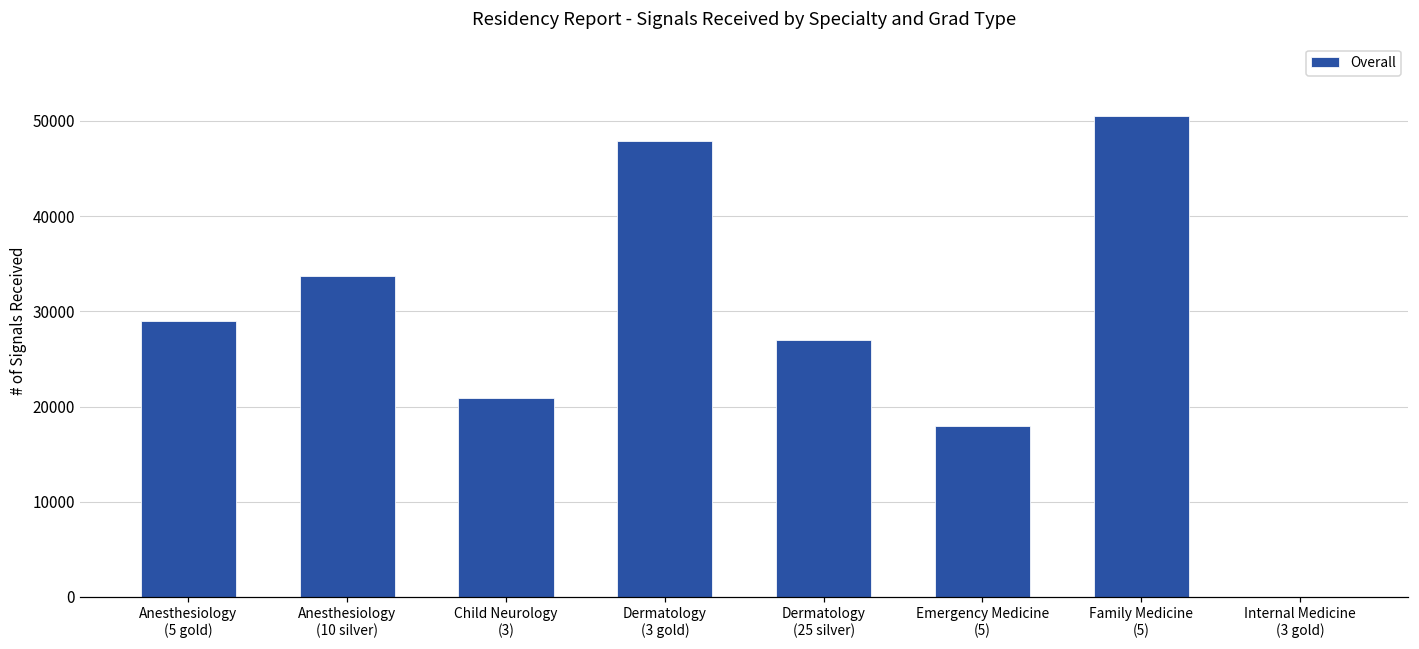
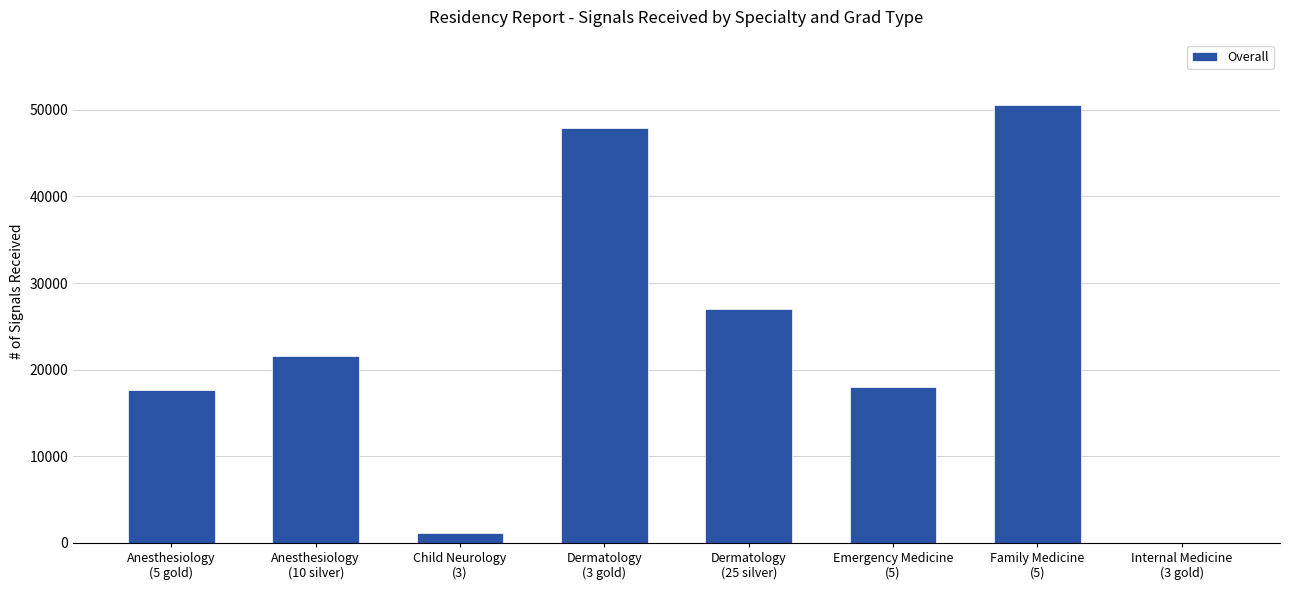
  {
-   "Anesthesiology (5 gold)": 29000,
-   "Anesthesiology (10 silver)": 34000,
-   "Child Neurology (3)": 21000,
+   "Anesthesiology (5 gold)": 18000,
+   "Anesthesiology (10 silver)": 22000,
+   "Child Neurology (3)": 1000,
    "Dermatology (3 gold)": 48000,
    "Dermatology (25 silver)": 27000,
    "Emergency Medicine (5)": 18000,
    "Family Medicine (5)": 51000,
    "Internal Medicine (3 gold)": 0
  }
